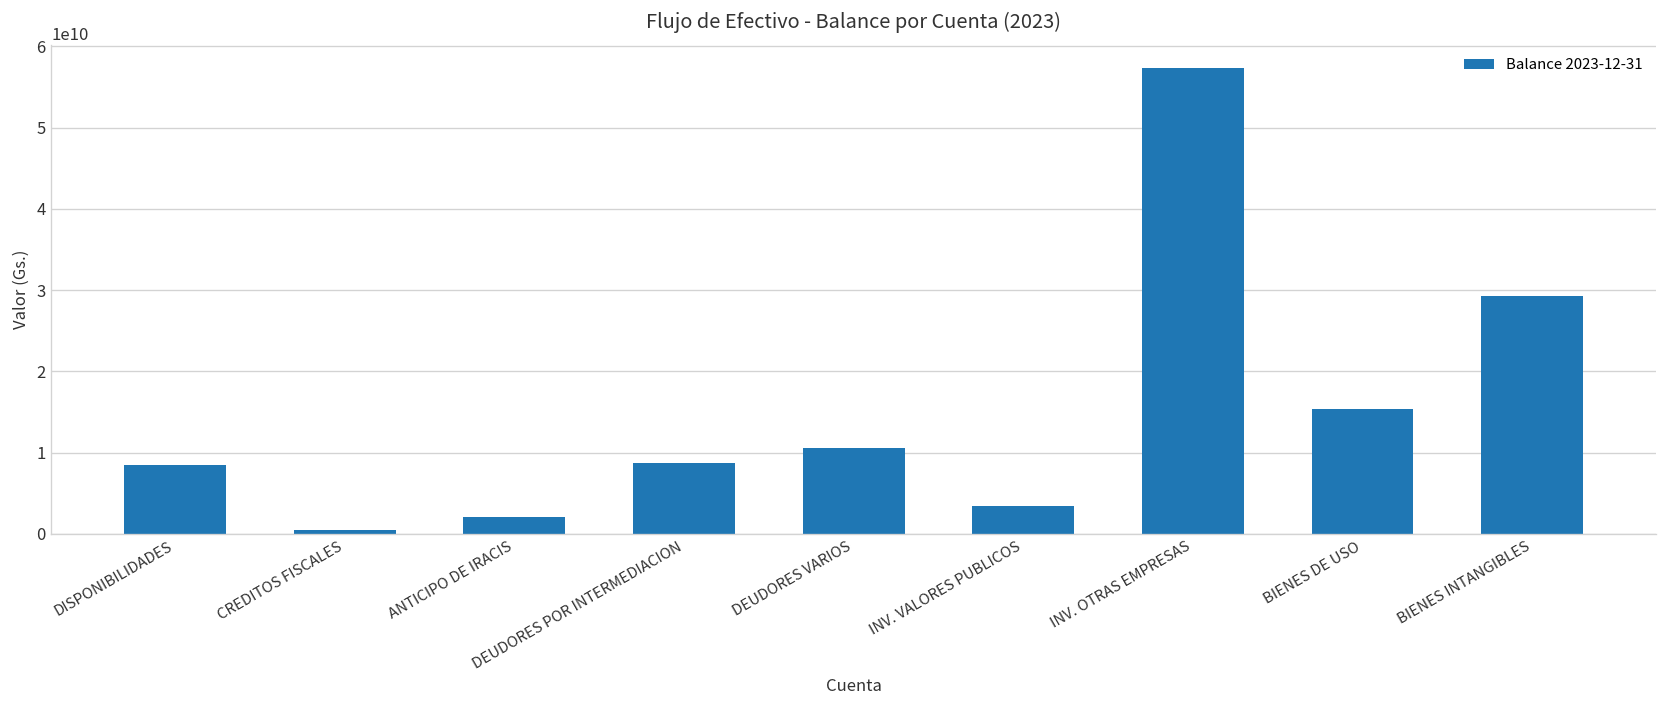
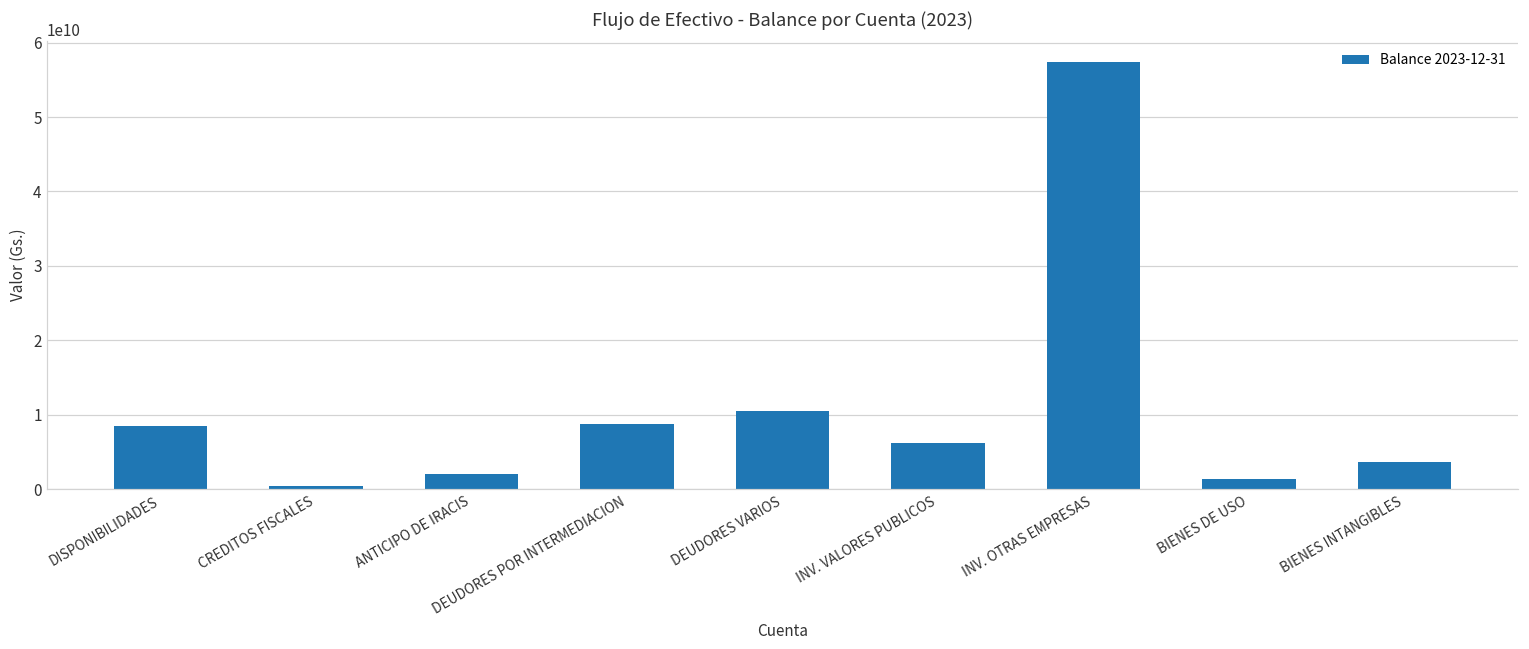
  {
    "DISPONIBILIDADES": 8000000000,
    "CREDITOS FISCALES": 0,
    "ANTICIPO DE IRACIS": 2000000000,
    "DEUDORES POR INTERMEDIACION": 9000000000,
    "DEUDORES VARIOS": 11000000000,
-   "INV. VALORES PUBLICOS": 3000000000,
+   "INV. VALORES PUBLICOS": 6000000000,
    "INV. OTRAS EMPRESAS": 57000000000,
-   "BIENES DE USO": 15000000000,
-   "BIENES INTANGIBLES": 29000000000
+   "BIENES DE USO": 1000000000,
+   "BIENES INTANGIBLES": 4000000000
  }
